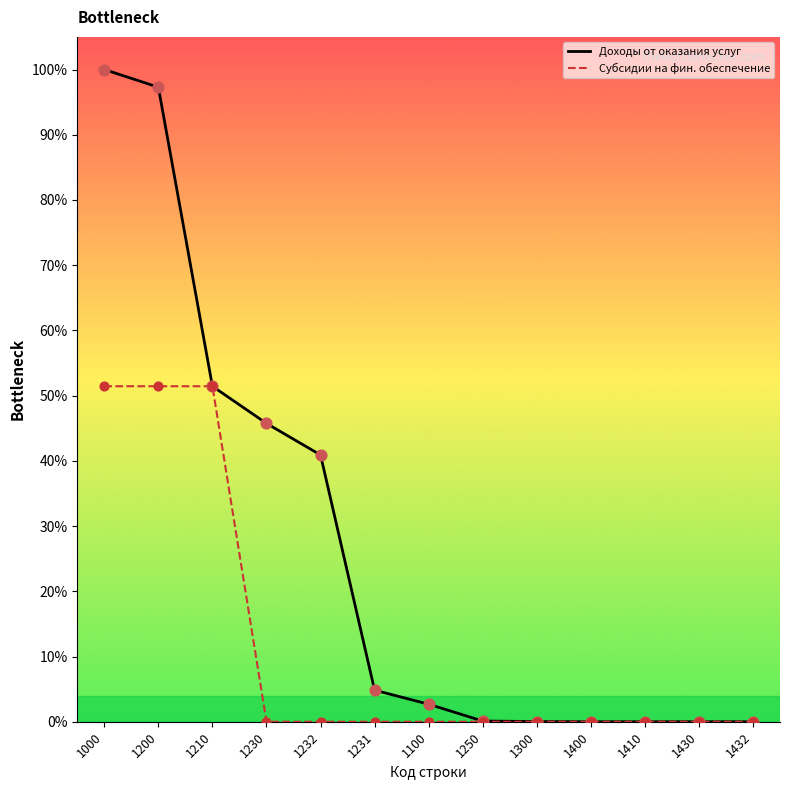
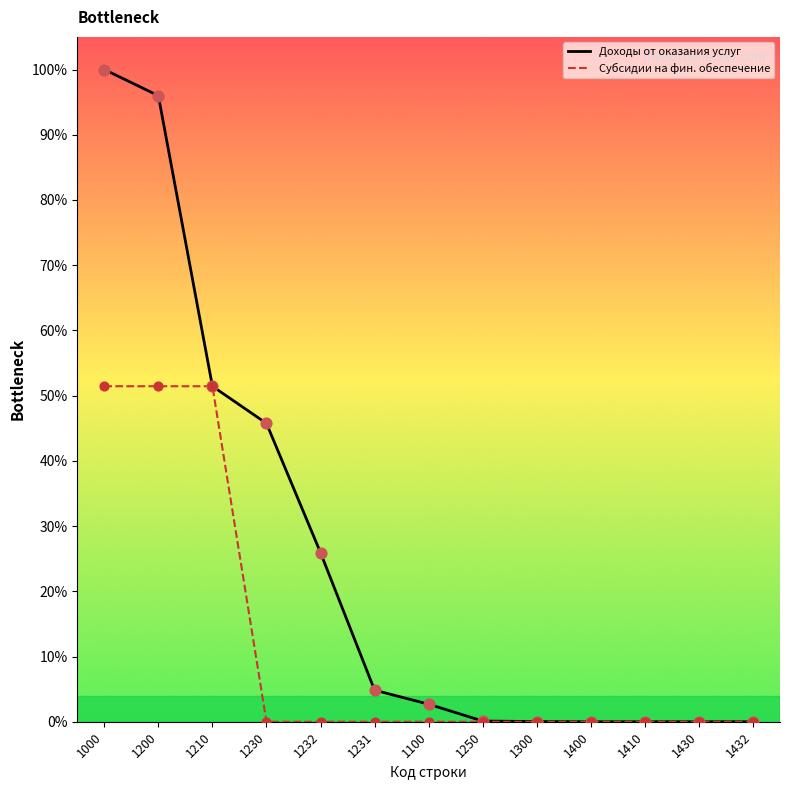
  {
    "Доходы от оказания услуг": {
      "1000": "100%",
-     "1200": "97%",
+     "1200": "96%",
      "1230": "46%",
-     "1232": "41%",
+     "1232": "26%",
      "1231": "5%"
    },
    "Субсидии на фин. обеспечение": {
      "1000": "51%",
      "1200": "51%"
    }
  }
